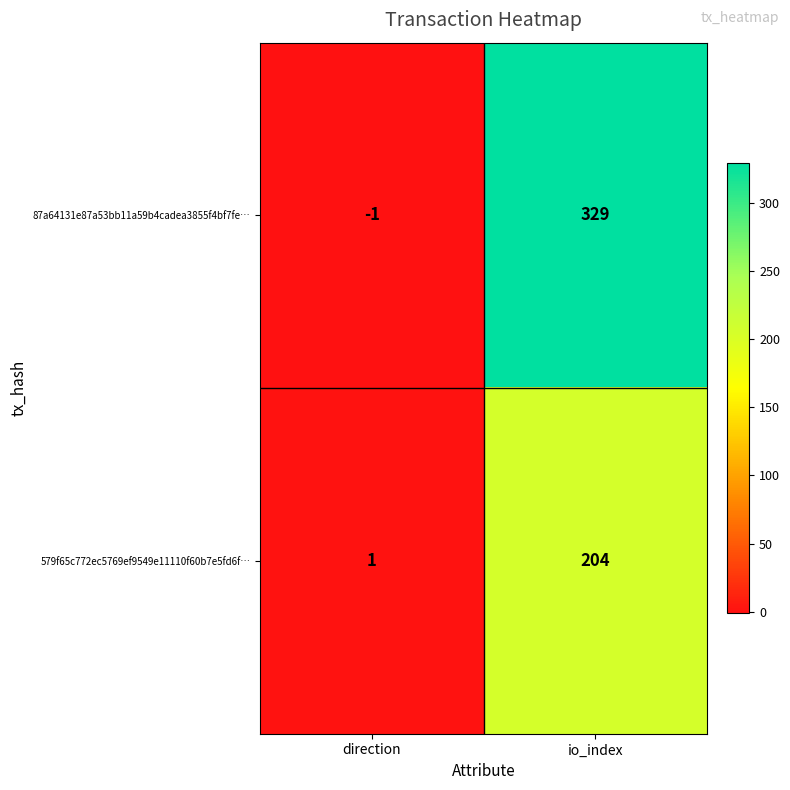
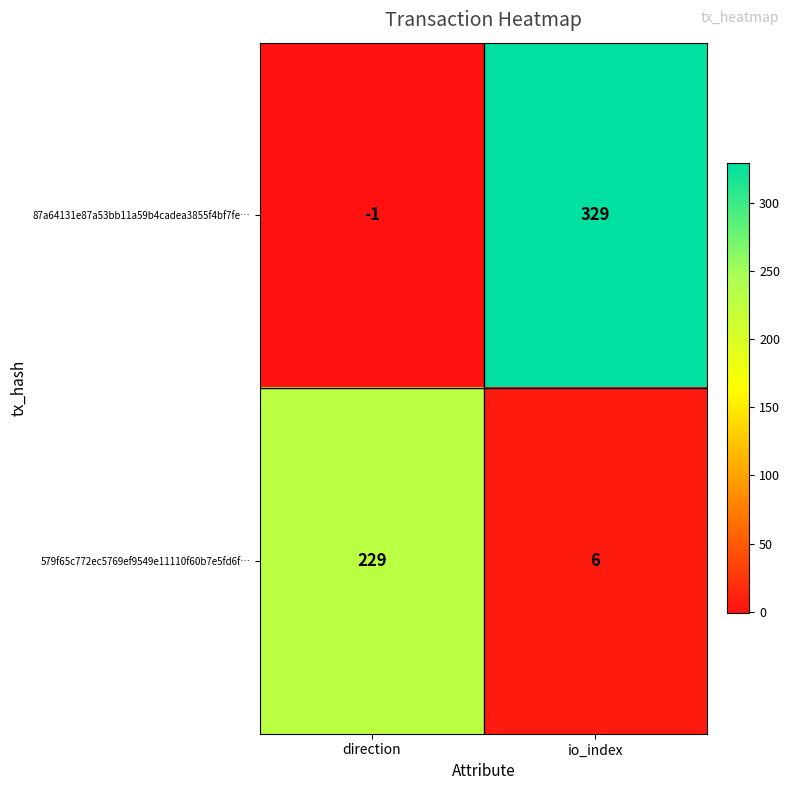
  {
    "87a64131e87a53bb11a59b4cadea3855f4bf7fe…": {
      "direction": -1,
      "io_index": 329
    },
    "579f65c772ec5769ef9549e11110f60b7e5fd6f…": {
-     "direction": 1,
-     "io_index": 204
+     "direction": 229,
+     "io_index": 6
    }
  }
